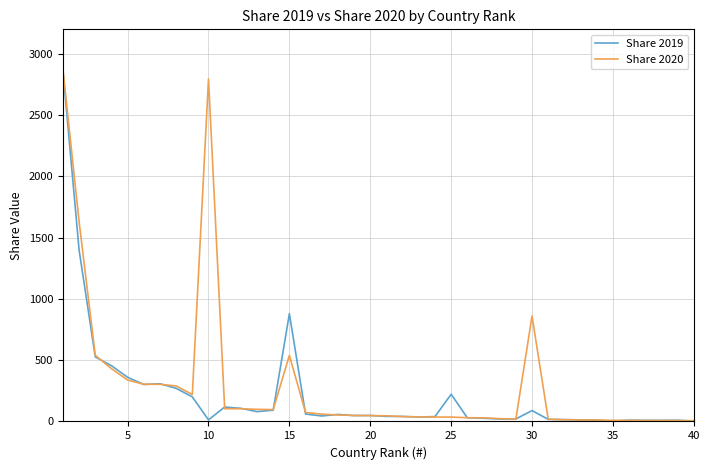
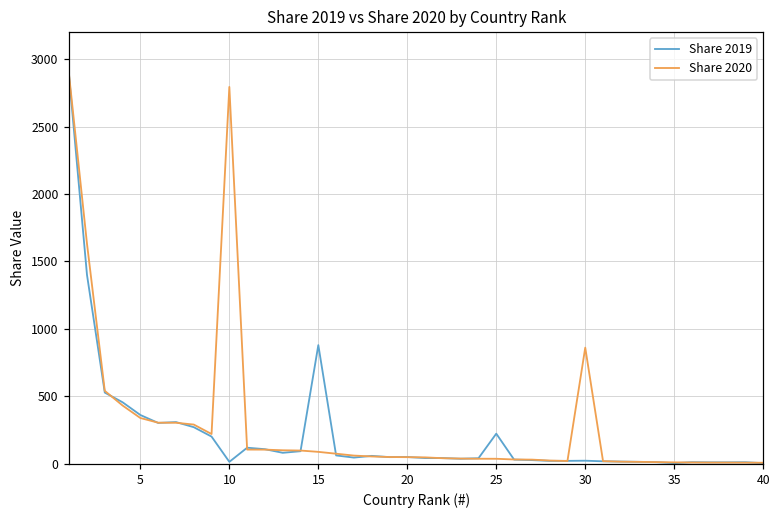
  {
    "Share 2019": {
      "5": 360,
      "10": 10,
      "15": 880,
      "25": 220,
-     "30": 90
+     "30": 20
    },
    "Share 2020": {
      "5": 340,
      "10": 2790,
-     "15": 540,
+     "15": 90,
      "25": 40,
      "30": 860
    }
  }
